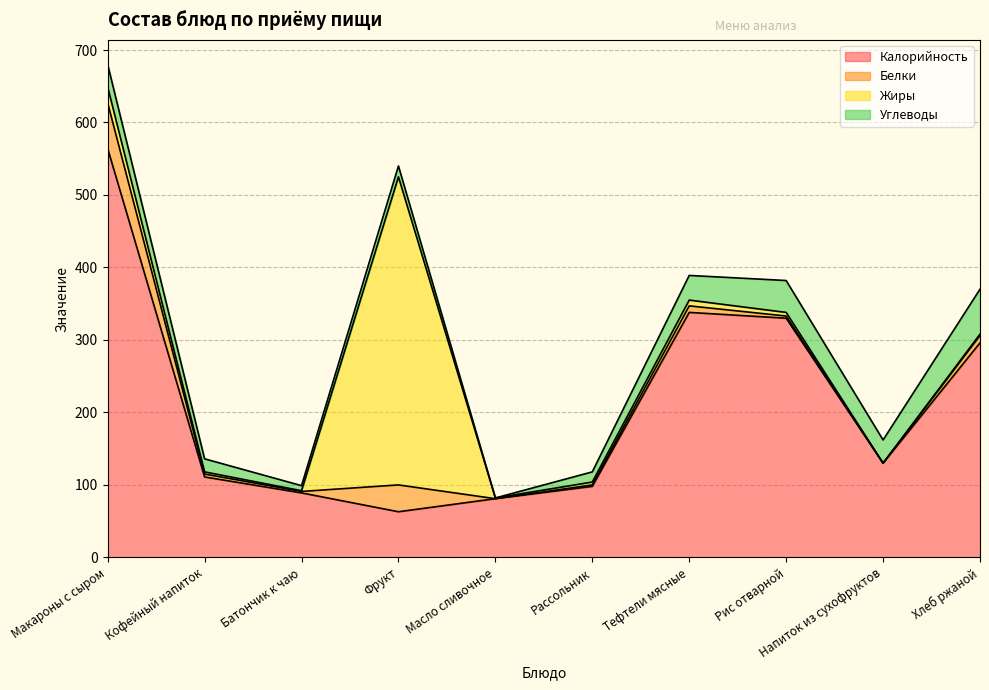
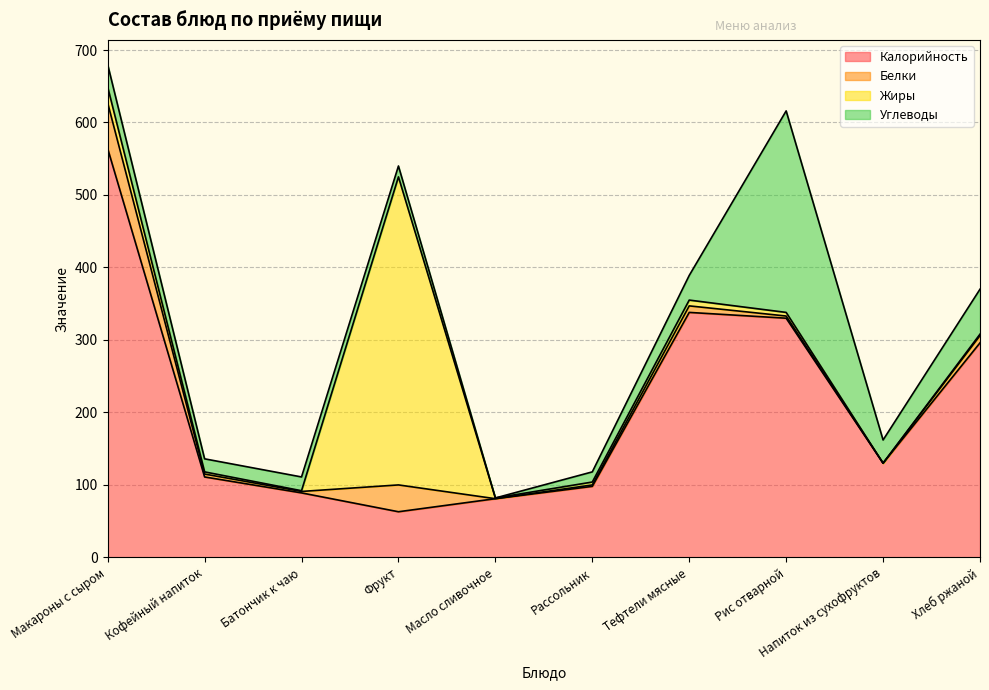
  {
    "Калорийность": {
      "Макароны с сыром": 560,
      "Кофейный напиток": 110,
      "Фрукт": 60,
      "Тефтели мясные": 340,
      "Хлеб ржаной": 300
    },
    "Белки": {
      "Макароны с сыром": 60,
      "Фрукт": 40,
      "Тефтели мясные": 10
    },
    "Жиры": {
      "Макароны с сыром": 20,
      "Фрукт": 430,
      "Рассольник": 0,
      "Тефтели мясные": 10,
      "Рис отварной": 10
    },
    "Углеводы": {
      "Макароны с сыром": 30,
      "Кофейный напиток": 20,
-     "Батончик к чаю": 10,
+     "Батончик к чаю": 20,
      "Фрукт": 20,
      "Рассольник": 10,
      "Тефтели мясные": 30,
-     "Рис отварной": 40,
+     "Рис отварной": 280,
      "Напиток из сухофруктов": 30,
      "Хлеб ржаной": 60
    }
  }
